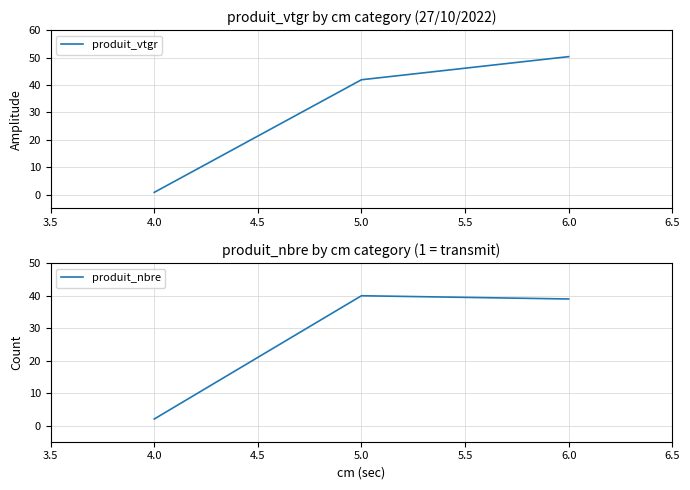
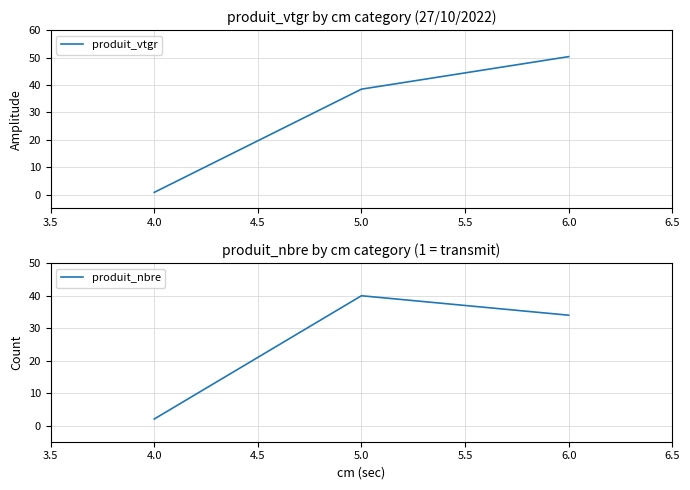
  {
    "produit_vtgr by cm category (27/10/2022)": {
      "4.0": 1,
-     "5.0": 42,
+     "5.0": 38,
      "6.0": 50
    },
    "produit_nbre by cm category (1 = transmit)": {
      "4.0": 2,
      "5.0": 40,
-     "6.0": 39
+     "6.0": 34
    }
  }
